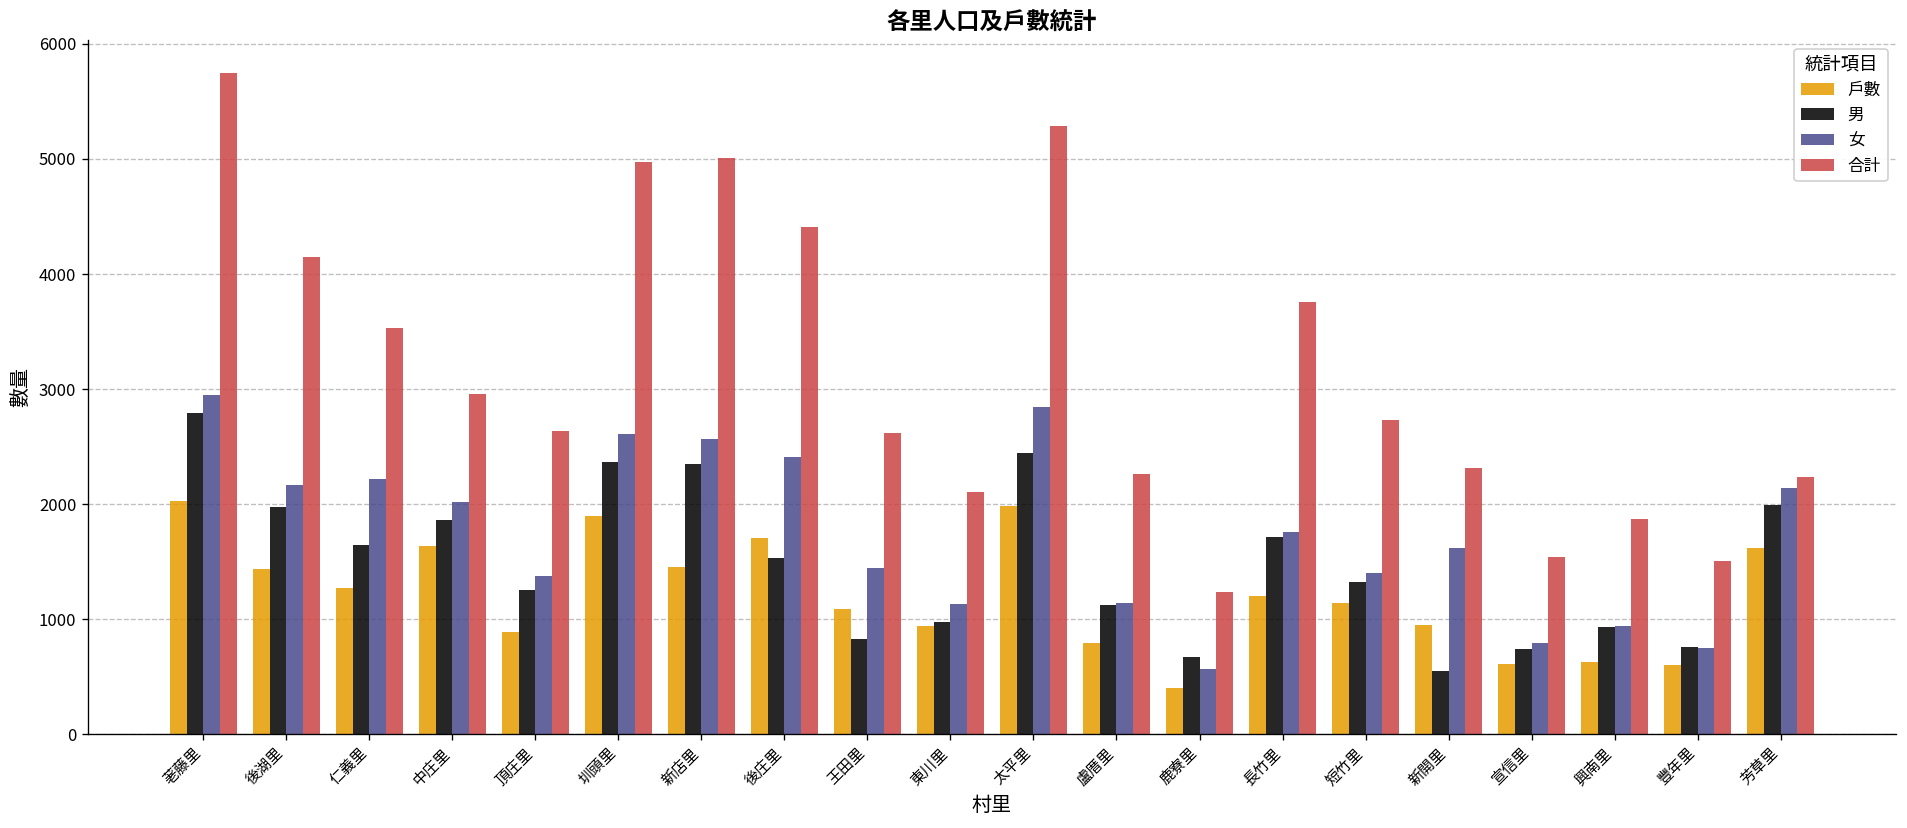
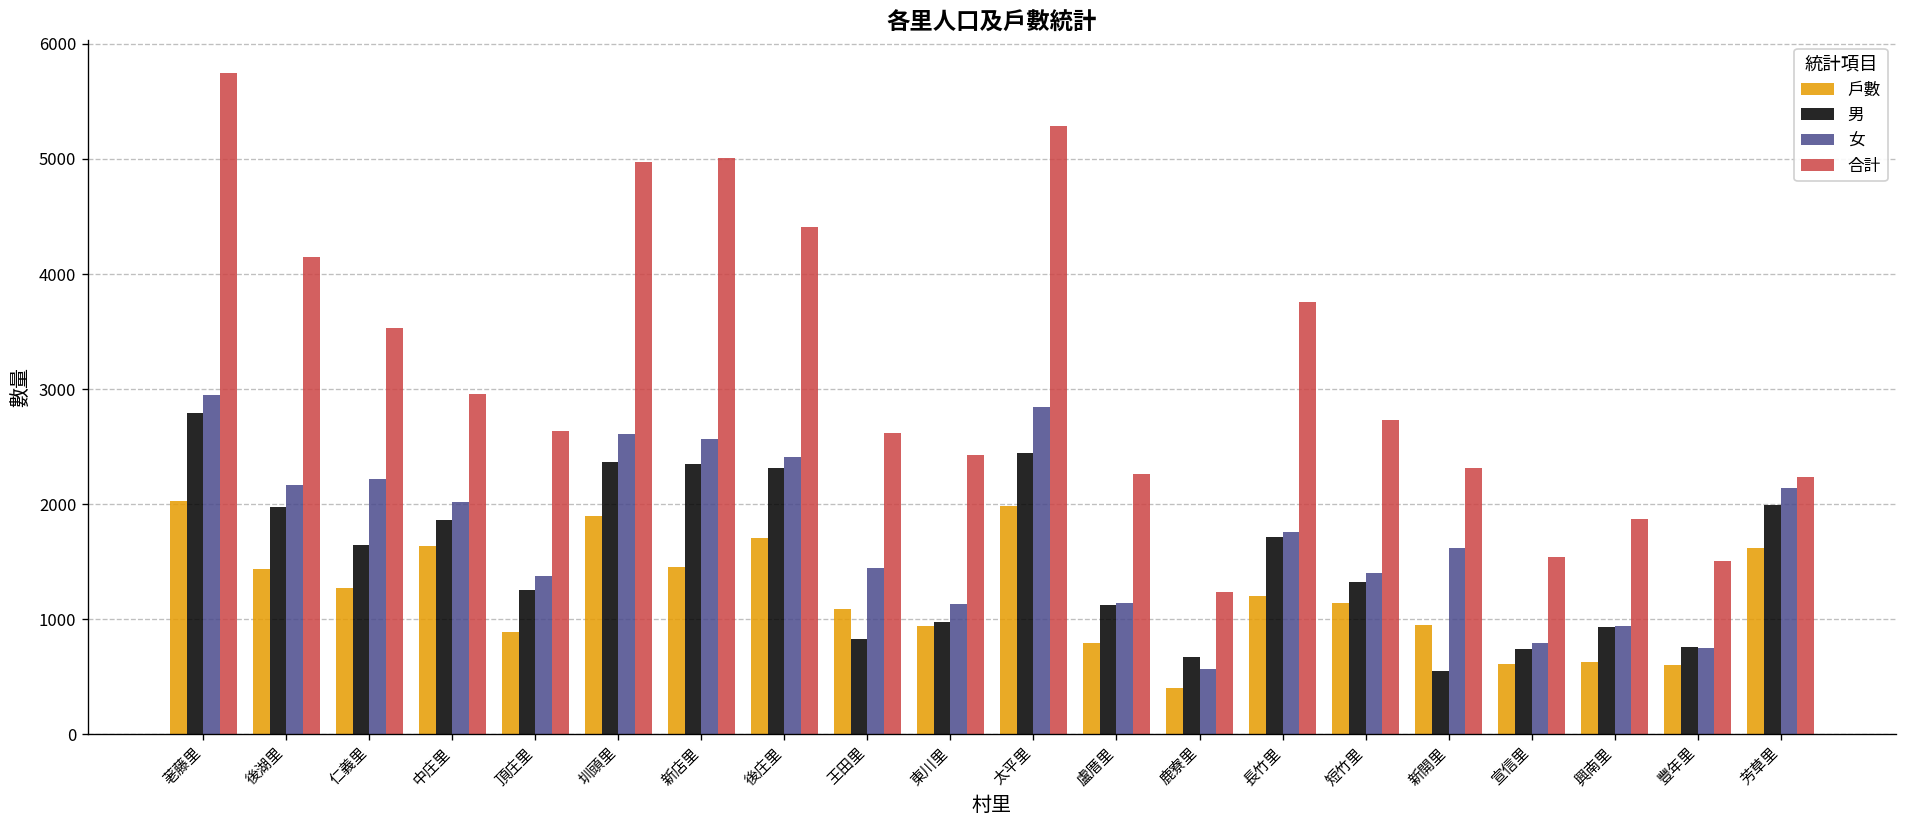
  {
    "戶數": {
      "荖藤里": 2000,
      "後湖里": 1400,
      "仁義里": 1300,
      "中庄里": 1600,
      "頂庄里": 900,
      "圳頭里": 1900,
      "新店里": 1500,
      "後庄里": 1700,
      "王田里": 1100,
      "東川里": 900,
      "太平里": 2000,
      "盧厝里": 800,
      "鹿寮里": 400,
      "長竹里": 1200,
      "短竹里": 1100,
      "新開里": 1000,
      "宣信里": 600,
      "興南里": 600,
      "豐年里": 600,
      "芳草里": 1600
    },
    "男": {
      "荖藤里": 2800,
      "後湖里": 2000,
      "仁義里": 1600,
      "中庄里": 1900,
      "頂庄里": 1300,
      "圳頭里": 2400,
      "新店里": 2300,
-     "後庄里": 1500,
+     "後庄里": 2300,
      "王田里": 800,
      "東川里": 1000,
      "太平里": 2400,
      "盧厝里": 1100,
      "鹿寮里": 700,
      "長竹里": 1700,
      "短竹里": 1300,
      "新開里": 500,
      "宣信里": 700,
      "興南里": 900,
      "豐年里": 800,
      "芳草里": 2000
    },
    "女": {
      "荖藤里": 3000,
      "後湖里": 2200,
      "仁義里": 2200,
      "中庄里": 2000,
      "頂庄里": 1400,
      "圳頭里": 2600,
      "新店里": 2600,
      "後庄里": 2400,
      "王田里": 1400,
      "東川里": 1100,
      "太平里": 2800,
      "盧厝里": 1100,
      "鹿寮里": 600,
      "長竹里": 1800,
      "短竹里": 1400,
      "新開里": 1600,
      "宣信里": 800,
      "興南里": 900,
      "豐年里": 800,
      "芳草里": 2100
    },
    "合計": {
      "荖藤里": 5700,
      "後湖里": 4100,
      "仁義里": 3500,
      "中庄里": 3000,
      "頂庄里": 2600,
      "圳頭里": 5000,
      "新店里": 5000,
      "後庄里": 4400,
      "王田里": 2600,
-     "東川里": 2100,
+     "東川里": 2400,
      "太平里": 5300,
      "盧厝里": 2300,
      "鹿寮里": 1200,
      "長竹里": 3800,
      "短竹里": 2700,
      "新開里": 2300,
      "宣信里": 1500,
      "興南里": 1900,
      "豐年里": 1500,
      "芳草里": 2200
    }
  }
